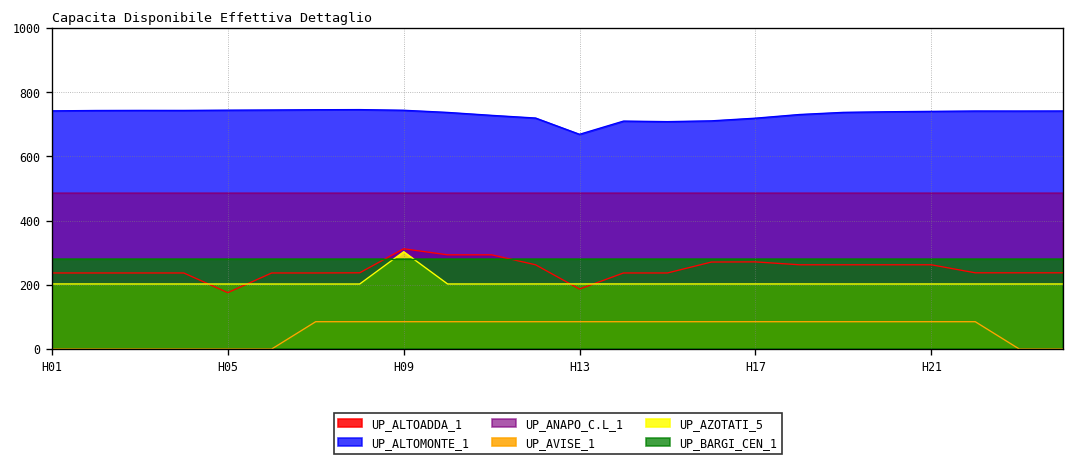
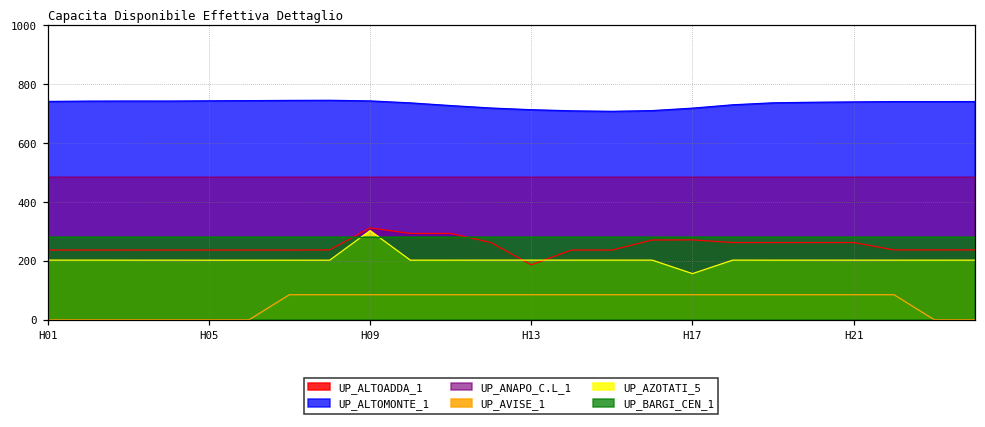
  {
    "UP_ALTOADDA_1": {
      "H01": 240,
-     "H05": 180,
+     "H05": 240,
      "H13": 190,
      "H21": 260
    },
    "UP_ALTOMONTE_1": {
      "H01": 740,
      "H05": 740,
      "H09": 740,
-     "H13": 670,
+     "H13": 710,
      "H17": 720,
      "H21": 740
    },
    "UP_ANAPO_C.L_1": {
      "H01": 490,
      "H05": 490,
      "H09": 490,
      "H13": 490,
      "H17": 490,
      "H21": 490
    },
    "UP_AVISE_1": {
      "H01": 0,
      "H05": 0,
      "H09": 90,
      "H13": 90,
      "H17": 90,
      "H21": 90
    },
    "UP_AZOTATI_5": {
      "H01": 200,
      "H05": 200,
      "H13": 200,
-     "H17": 200,
+     "H17": 160,
      "H21": 200
    },
    "UP_BARGI_CEN_1": {
      "H01": 280,
      "H05": 280,
      "H09": 280,
      "H13": 280,
      "H21": 280
    }
  }
